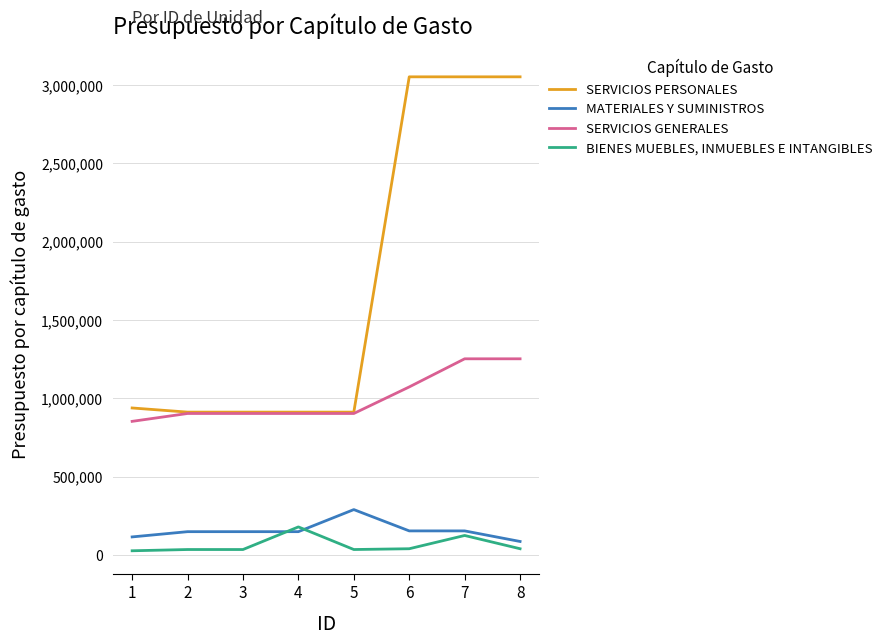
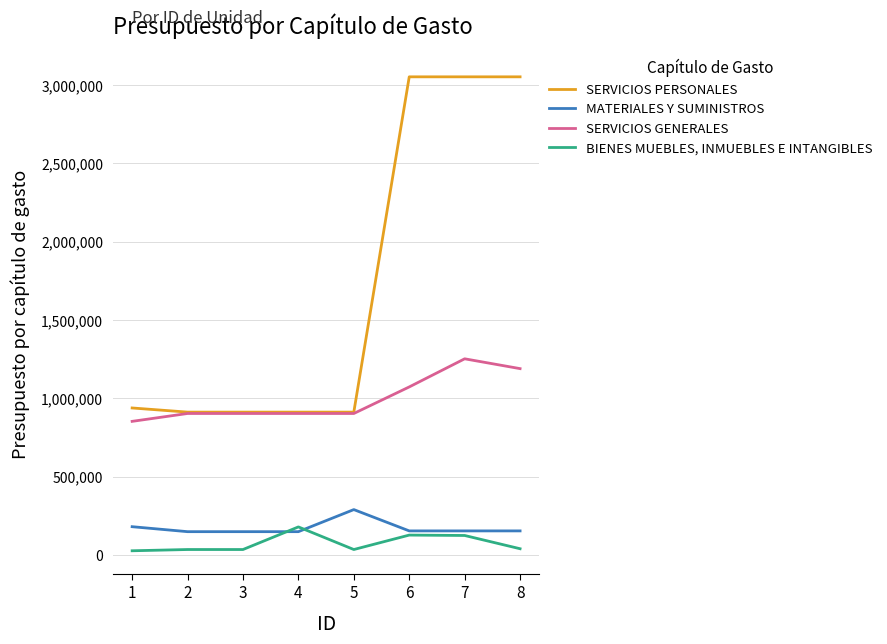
  {
    "SERVICIOS PERSONALES": {
      "1": "940,000",
      "6": "3,050,000",
      "7": "3,050,000",
      "8": "3,050,000"
    },
    "MATERIALES Y SUMINISTROS": {
-     "1": "120,000",
+     "1": "180,000",
      "2": "150,000",
      "3": "150,000",
      "4": "150,000",
      "5": "290,000",
      "6": "150,000",
      "7": "150,000",
-     "8": "90,000"
+     "8": "150,000"
    },
    "SERVICIOS GENERALES": {
      "1": "850,000",
      "6": "1,070,000",
      "7": "1,250,000",
-     "8": "1,250,000"
+     "8": "1,190,000"
    },
    "BIENES MUEBLES, INMUEBLES E INTANGIBLES": {
      "1": "30,000",
      "2": "40,000",
      "3": "40,000",
      "4": "180,000",
      "5": "40,000",
-     "6": "40,000",
+     "6": "130,000",
      "7": "120,000",
      "8": "40,000"
    }
  }
